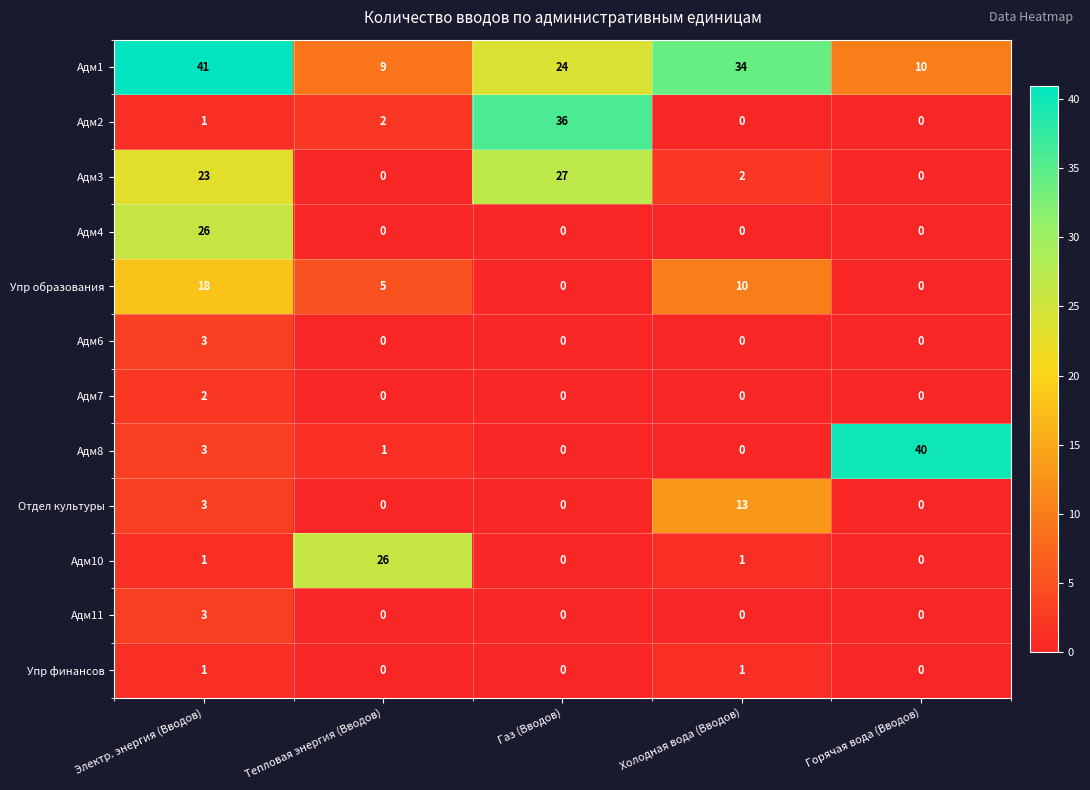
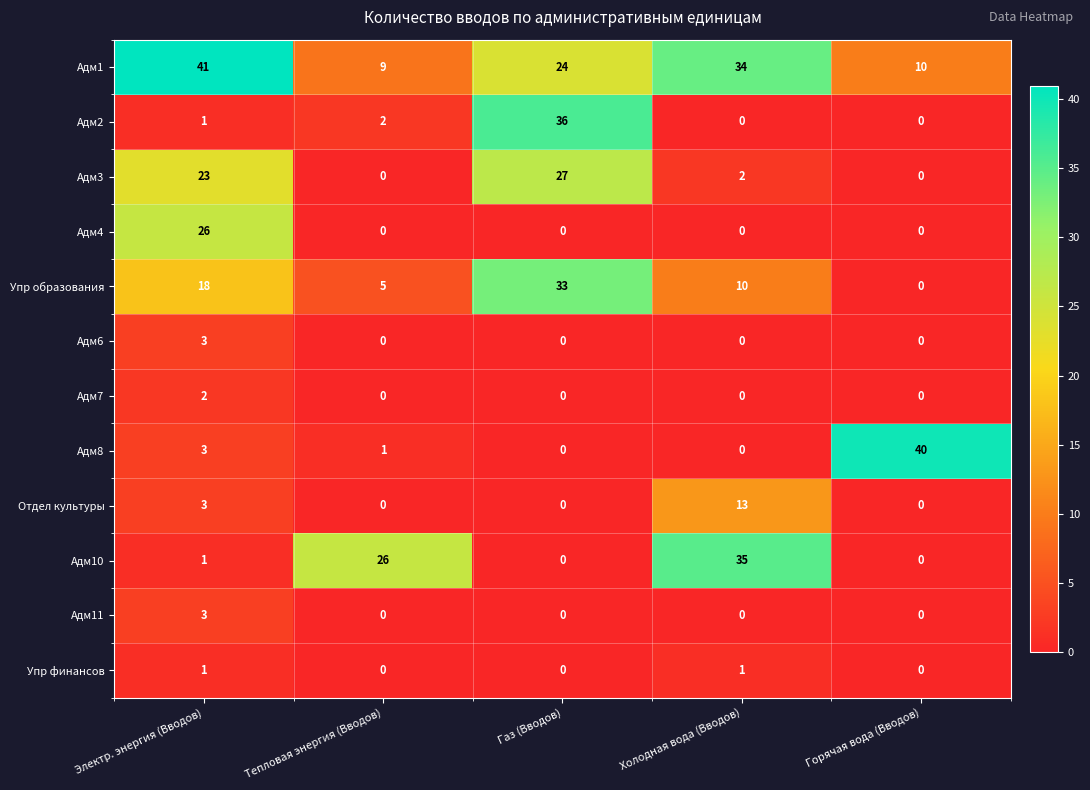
  {
    "Адм1": {
      "Электр. энергия (Вводов)": 41,
      "Тепловая энергия (Вводов)": 9,
      "Газ (Вводов)": 24,
      "Холодная вода (Вводов)": 34,
      "Горячая вода (Вводов)": 10
    },
    "Адм2": {
      "Электр. энергия (Вводов)": 1,
      "Тепловая энергия (Вводов)": 2,
      "Газ (Вводов)": 36,
      "Холодная вода (Вводов)": 0,
      "Горячая вода (Вводов)": 0
    },
    "Адм3": {
      "Электр. энергия (Вводов)": 23,
      "Тепловая энергия (Вводов)": 0,
      "Газ (Вводов)": 27,
      "Холодная вода (Вводов)": 2,
      "Горячая вода (Вводов)": 0
    },
    "Адм4": {
      "Электр. энергия (Вводов)": 26,
      "Тепловая энергия (Вводов)": 0,
      "Газ (Вводов)": 0,
      "Холодная вода (Вводов)": 0,
      "Горячая вода (Вводов)": 0
    },
    "Упр образования": {
      "Электр. энергия (Вводов)": 18,
      "Тепловая энергия (Вводов)": 5,
-     "Газ (Вводов)": 0,
+     "Газ (Вводов)": 33,
      "Холодная вода (Вводов)": 10,
      "Горячая вода (Вводов)": 0
    },
    "Адм6": {
      "Электр. энергия (Вводов)": 3,
      "Тепловая энергия (Вводов)": 0,
      "Газ (Вводов)": 0,
      "Холодная вода (Вводов)": 0,
      "Горячая вода (Вводов)": 0
    },
    "Адм7": {
      "Электр. энергия (Вводов)": 2,
      "Тепловая энергия (Вводов)": 0,
      "Газ (Вводов)": 0,
      "Холодная вода (Вводов)": 0,
      "Горячая вода (Вводов)": 0
    },
    "Адм8": {
      "Электр. энергия (Вводов)": 3,
      "Тепловая энергия (Вводов)": 1,
      "Газ (Вводов)": 0,
      "Холодная вода (Вводов)": 0,
      "Горячая вода (Вводов)": 40
    },
    "Отдел культуры": {
      "Электр. энергия (Вводов)": 3,
      "Тепловая энергия (Вводов)": 0,
      "Газ (Вводов)": 0,
      "Холодная вода (Вводов)": 13,
      "Горячая вода (Вводов)": 0
    },
    "Адм10": {
      "Электр. энергия (Вводов)": 1,
      "Тепловая энергия (Вводов)": 26,
      "Газ (Вводов)": 0,
-     "Холодная вода (Вводов)": 1,
+     "Холодная вода (Вводов)": 35,
      "Горячая вода (Вводов)": 0
    },
    "Адм11": {
      "Электр. энергия (Вводов)": 3,
      "Тепловая энергия (Вводов)": 0,
      "Газ (Вводов)": 0,
      "Холодная вода (Вводов)": 0,
      "Горячая вода (Вводов)": 0
    },
    "Упр финансов": {
      "Электр. энергия (Вводов)": 1,
      "Тепловая энергия (Вводов)": 0,
      "Газ (Вводов)": 0,
      "Холодная вода (Вводов)": 1,
      "Горячая вода (Вводов)": 0
    }
  }
